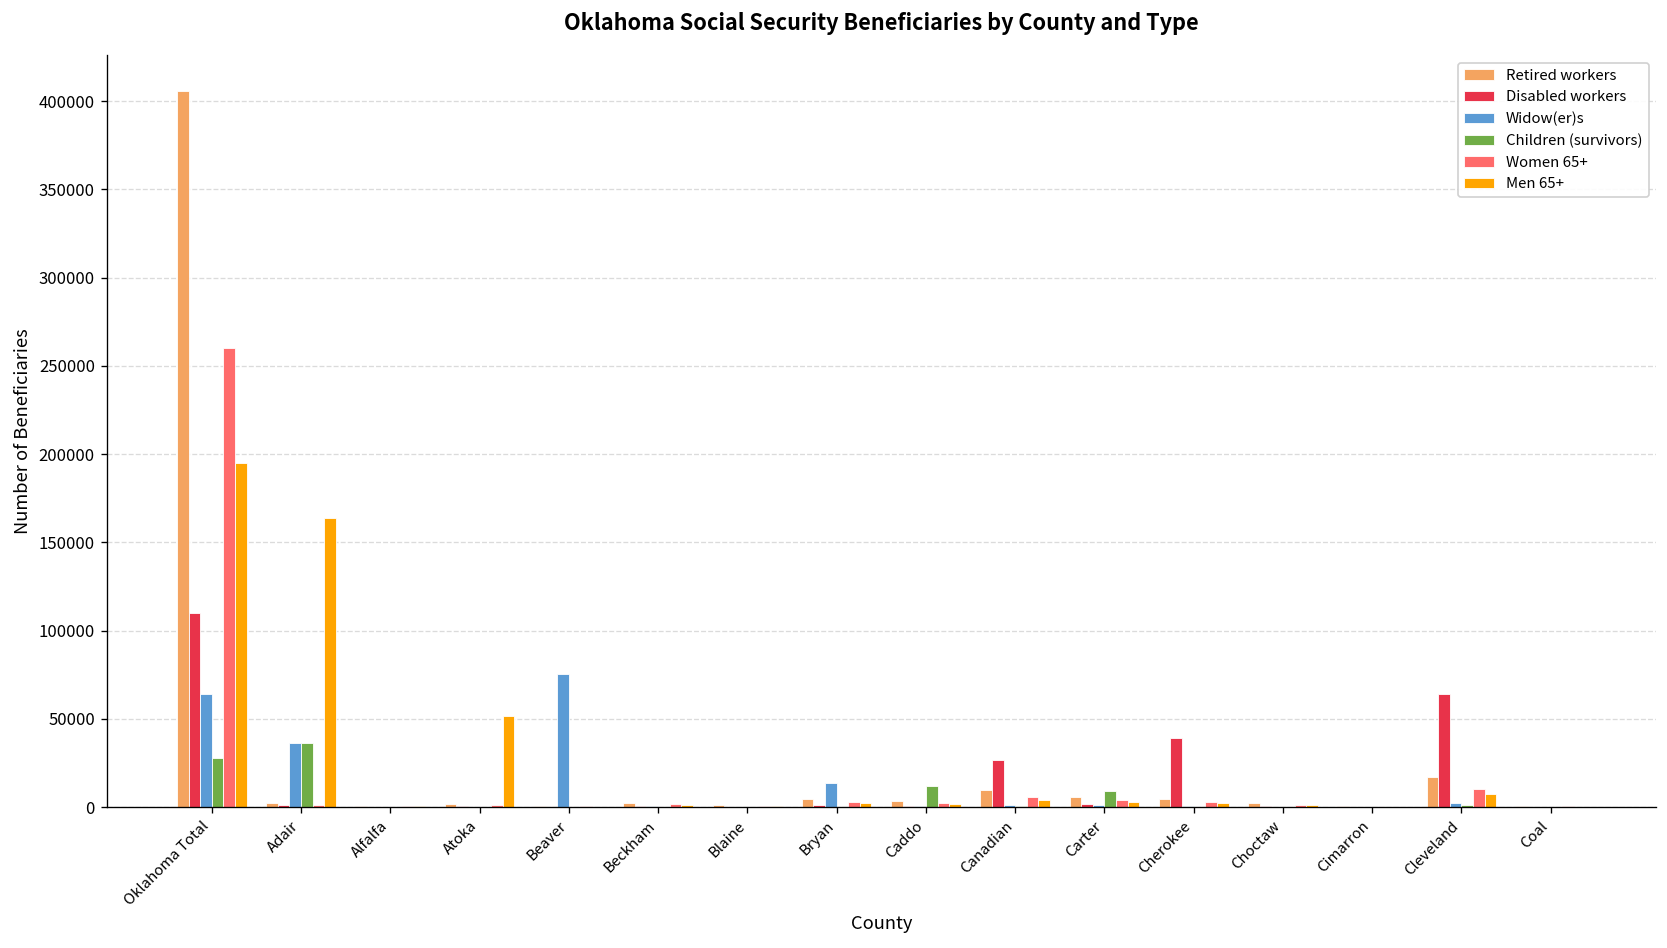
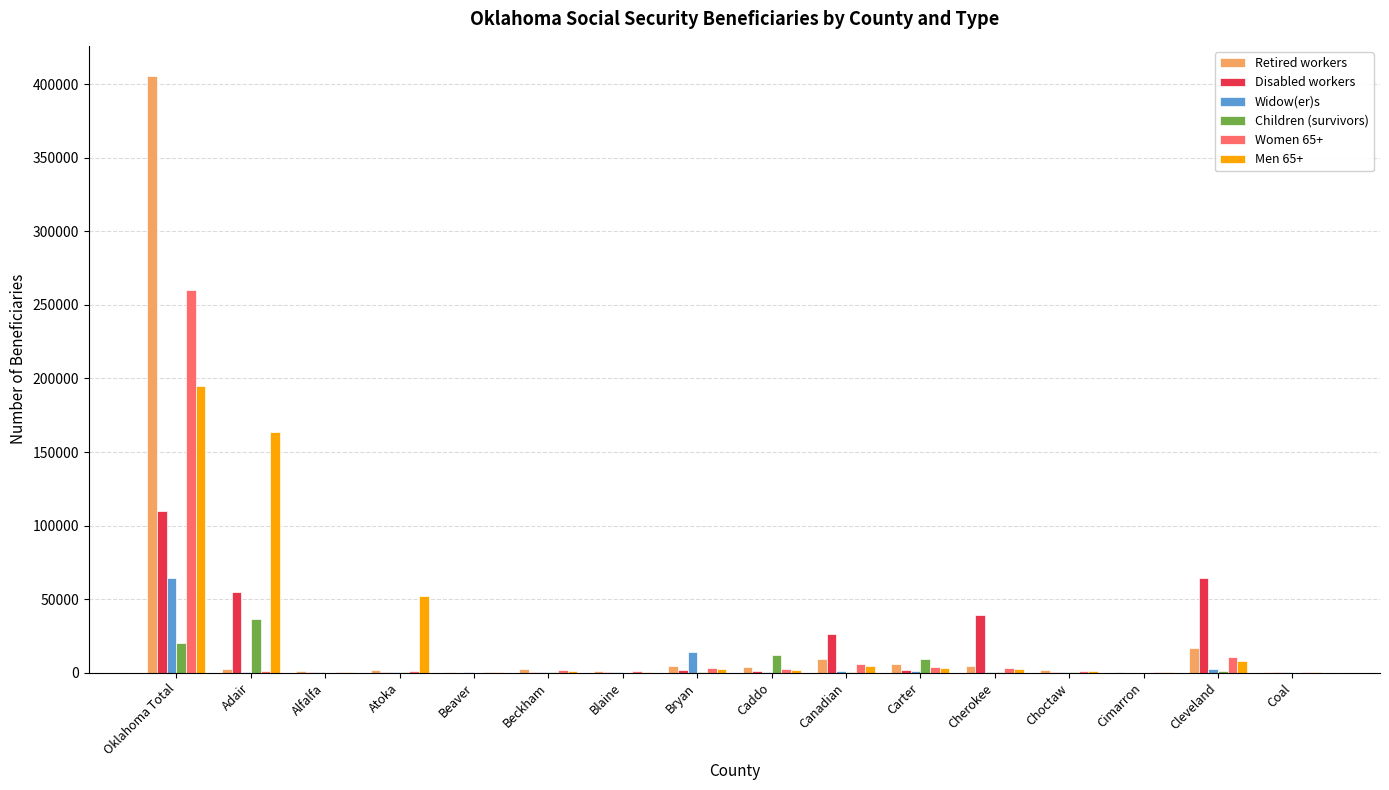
  {
    "Disabled workers": {
      "Oklahoma Total": 110000,
-     "Adair": 1000,
+     "Adair": 55000,
      "Canadian": 27000,
      "Carter": 2000,
      "Cherokee": 39000,
      "Cleveland": 64000
    },
    "Widow(er)s": {
      "Oklahoma Total": 64000,
-     "Adair": 37000,
-     "Beaver": 75000,
+     "Adair": 0,
+     "Beaver": 0,
      "Bryan": 14000,
      "Cleveland": 2000
    },
    "Children (survivors)": {
-     "Oklahoma Total": 28000,
+     "Oklahoma Total": 20000,
      "Adair": 37000,
      "Caddo": 12000,
      "Carter": 9000
    },
    "Men 65+": {
      "Oklahoma Total": 195000,
      "Adair": 164000,
      "Atoka": 52000,
      "Bryan": 2000,
      "Caddo": 2000,
      "Canadian": 4000,
      "Carter": 3000,
      "Cherokee": 2000,
      "Cleveland": 8000
    }
  }
